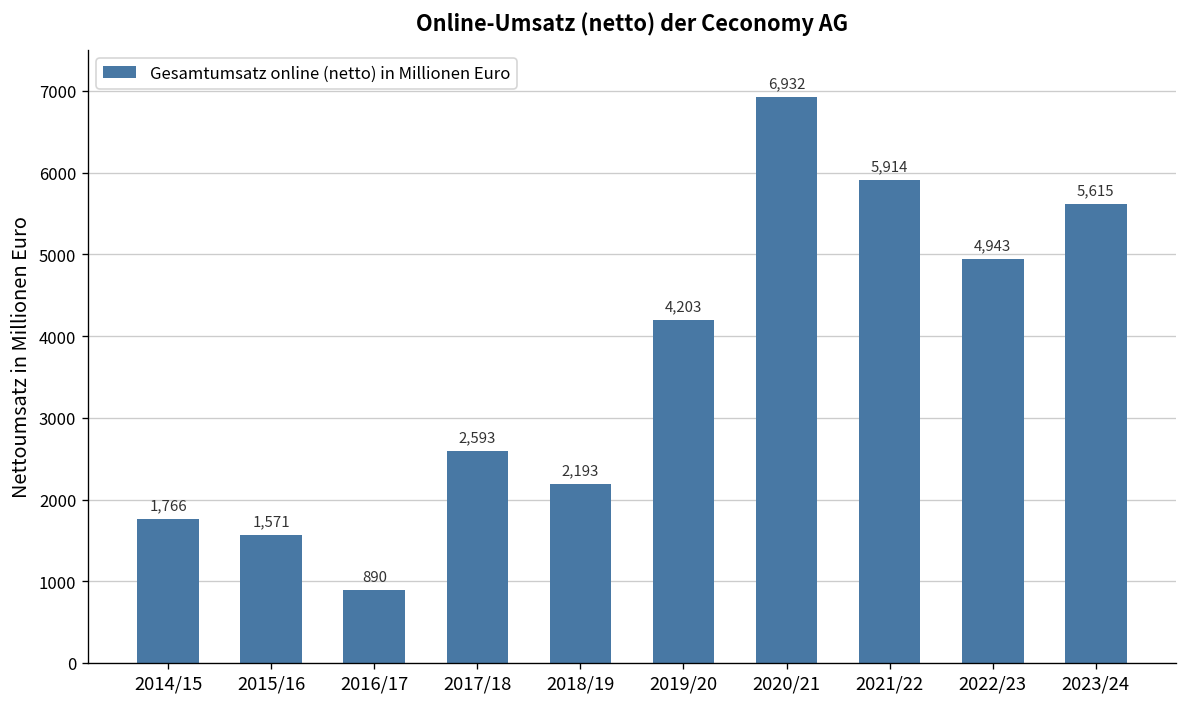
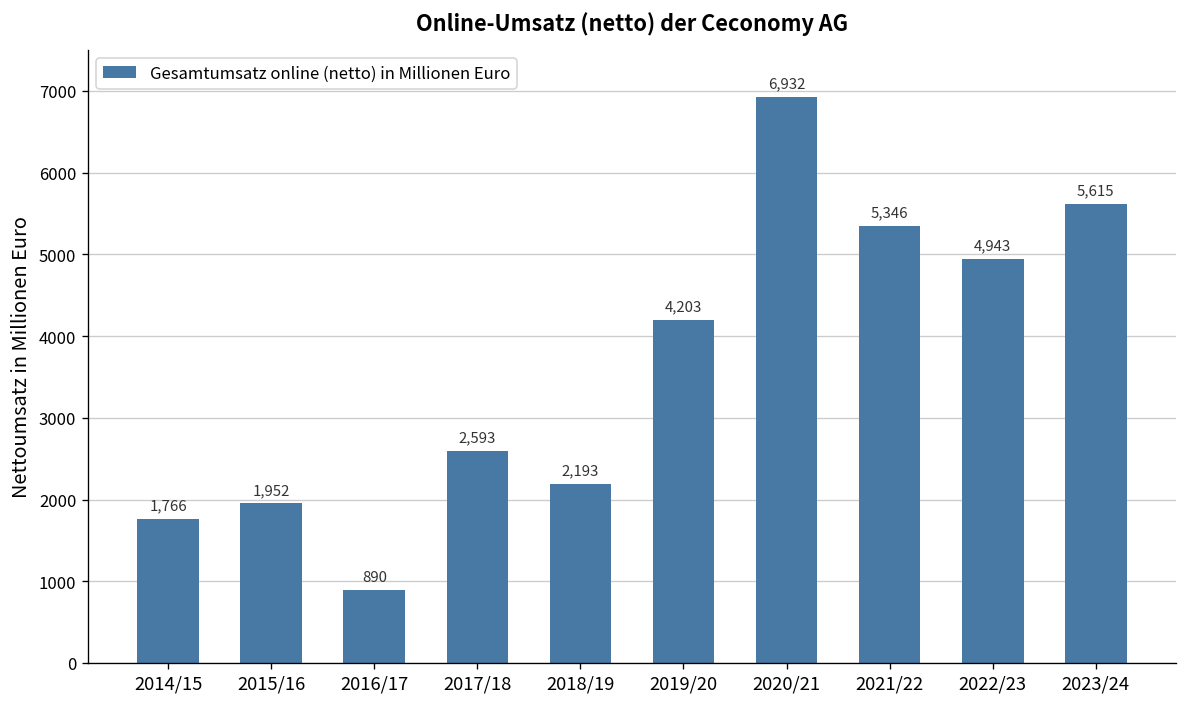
  {
    "2014/15": "1,766",
-   "2015/16": "1,571",
+   "2015/16": "1,952",
    "2016/17": "890",
    "2017/18": "2,593",
    "2018/19": "2,193",
    "2019/20": "4,203",
    "2020/21": "6,932",
-   "2021/22": "5,914",
+   "2021/22": "5,346",
    "2022/23": "4,943",
    "2023/24": "5,615"
  }
